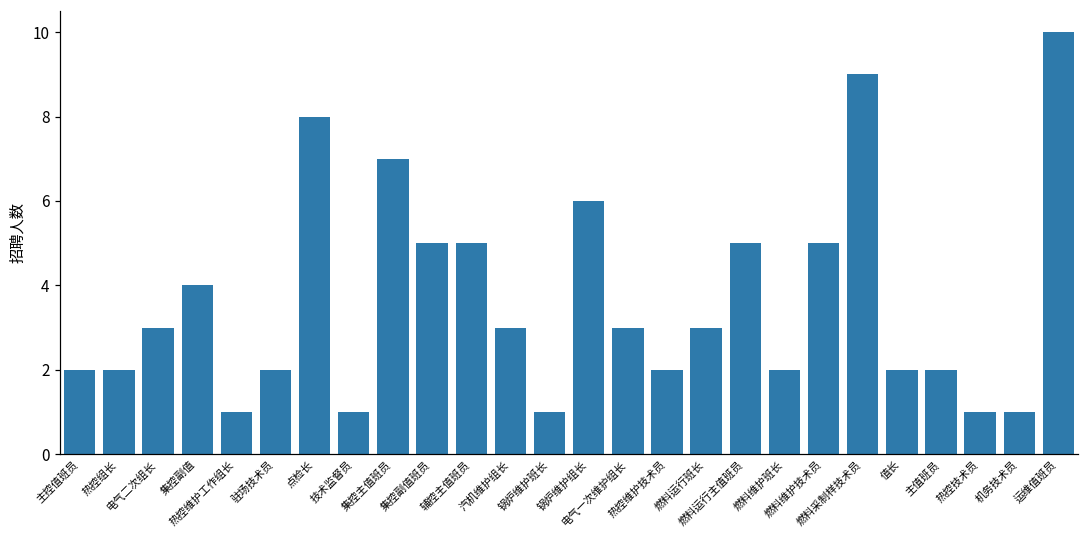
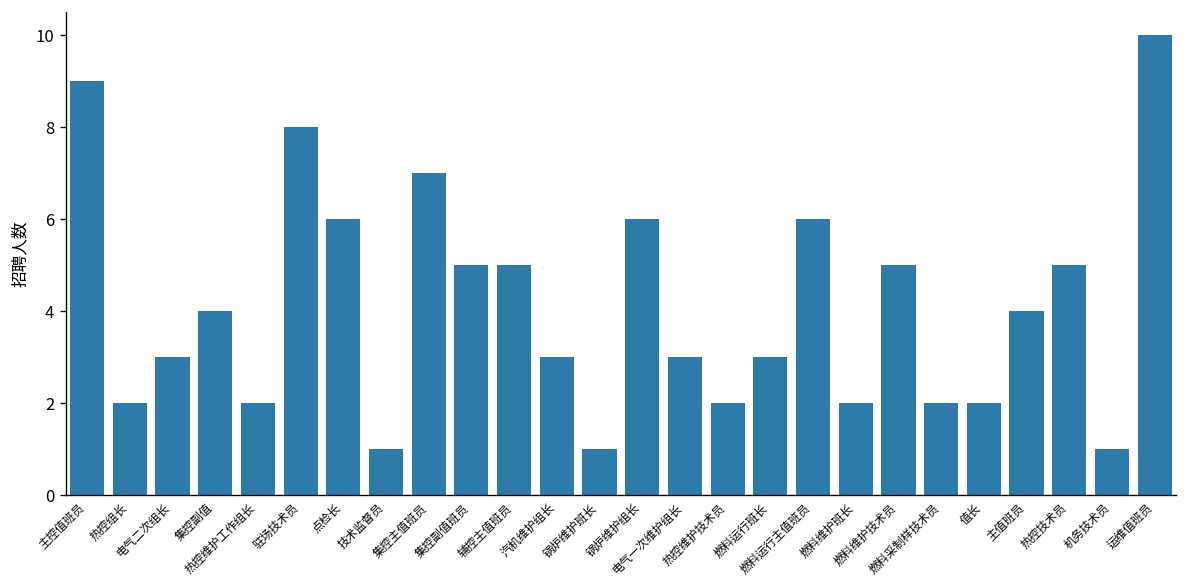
  {
-   "主控值班员": 2,
+   "主控值班员": 9,
    "热控组长": 2,
    "电气二次组长": 3,
    "集控副值": 4,
-   "热控维护工作组长": 1,
-   "驻场技术员": 2,
-   "点检长": 8,
+   "热控维护工作组长": 2,
+   "驻场技术员": 8,
+   "点检长": 6,
    "技术监督员": 1,
    "集控主值班员": 7,
    "集控副值班员": 5,
    "辅控主值班员": 5,
    "汽机维护组长": 3,
    "锅炉维护班长": 1,
    "锅炉维护组长": 6,
    "电气一次维护组长": 3,
    "热控维护技术员": 2,
    "燃料运行班长": 3,
-   "燃料运行主值班员": 5,
+   "燃料运行主值班员": 6,
    "燃料维护班长": 2,
    "燃料维护技术员": 5,
-   "燃料采制样技术员": 9,
+   "燃料采制样技术员": 2,
    "值长": 2,
-   "主值班员": 2,
-   "热控技术员": 1,
+   "主值班员": 4,
+   "热控技术员": 5,
    "机务技术员": 1,
    "运维值班员": 10
  }
